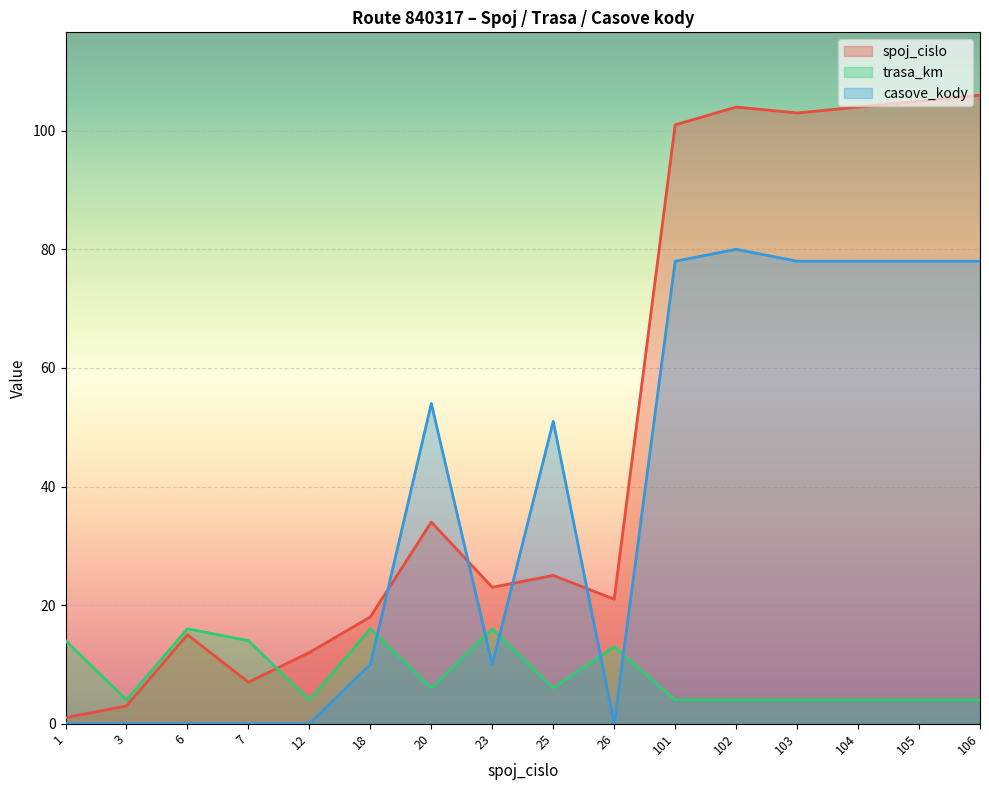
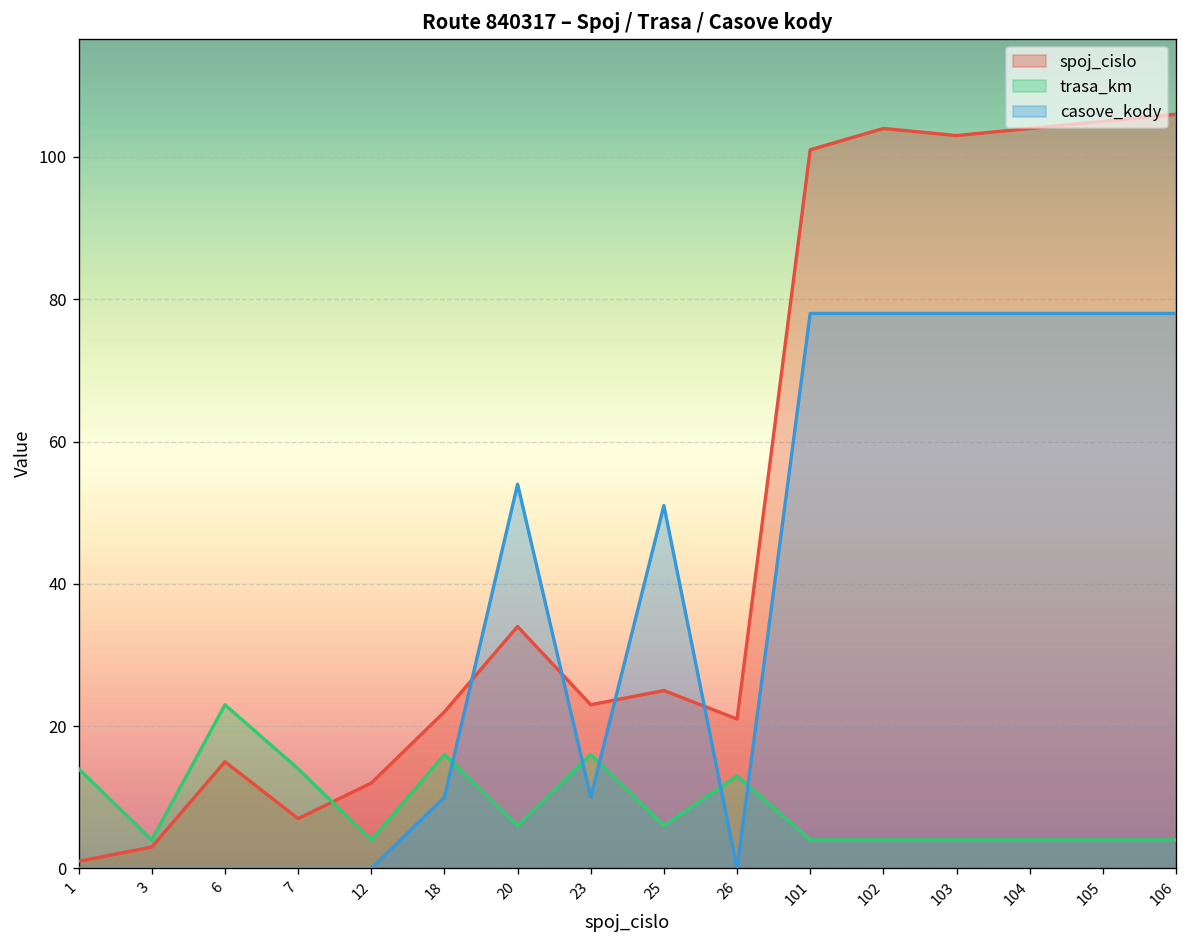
  {
    "spoj_cislo": {
      "1": 1,
      "3": 3,
      "6": 15,
      "7": 7,
      "12": 12,
-     "18": 18,
+     "18": 22,
      "20": 34,
      "23": 23,
      "25": 25,
      "26": 21,
      "101": 101,
      "102": 104,
      "103": 103,
      "104": 104,
      "106": 106
    },
    "trasa_km": {
      "1": 14,
      "3": 4,
-     "6": 16,
+     "6": 23,
      "7": 14,
      "12": 4,
      "18": 16,
      "20": 6,
      "23": 16,
      "25": 6,
      "26": 13,
      "101": 4,
      "102": 4,
      "103": 4,
      "104": 4,
      "105": 4,
      "106": 4
    },
    "casove_kody": {
      "1": 0,
      "3": 0,
      "6": 0,
      "7": 0,
      "12": 0,
      "18": 10,
      "20": 54,
      "23": 10,
      "25": 51,
      "26": 0,
      "101": 78,
-     "102": 80,
+     "102": 78,
      "103": 78,
      "104": 78,
      "105": 78,
      "106": 78
    }
  }
